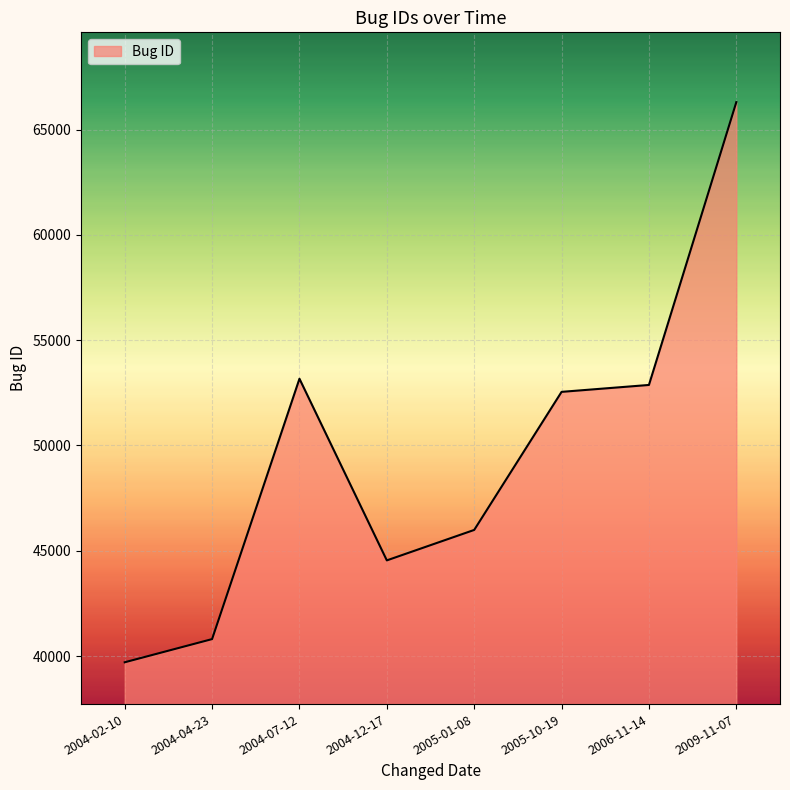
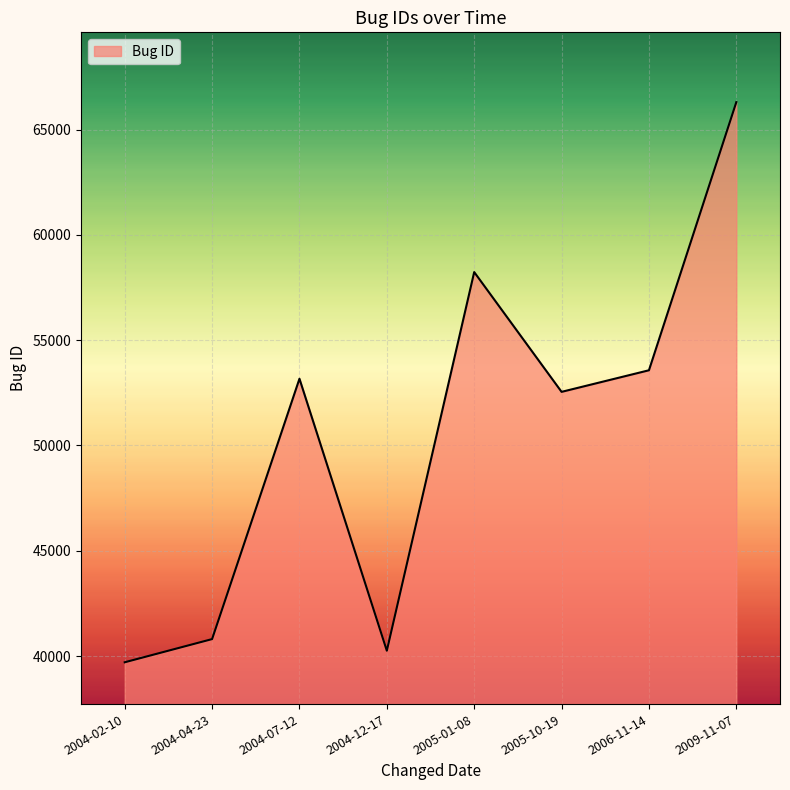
  {
    "2004-02-10": 39700,
    "2004-04-23": 40800,
    "2004-07-12": 53200,
-   "2004-12-17": 44500,
-   "2005-01-08": 46000,
+   "2004-12-17": 40300,
+   "2005-01-08": 58200,
    "2005-10-19": 52500,
-   "2006-11-14": 52900,
+   "2006-11-14": 53600,
    "2009-11-07": 66300
  }
